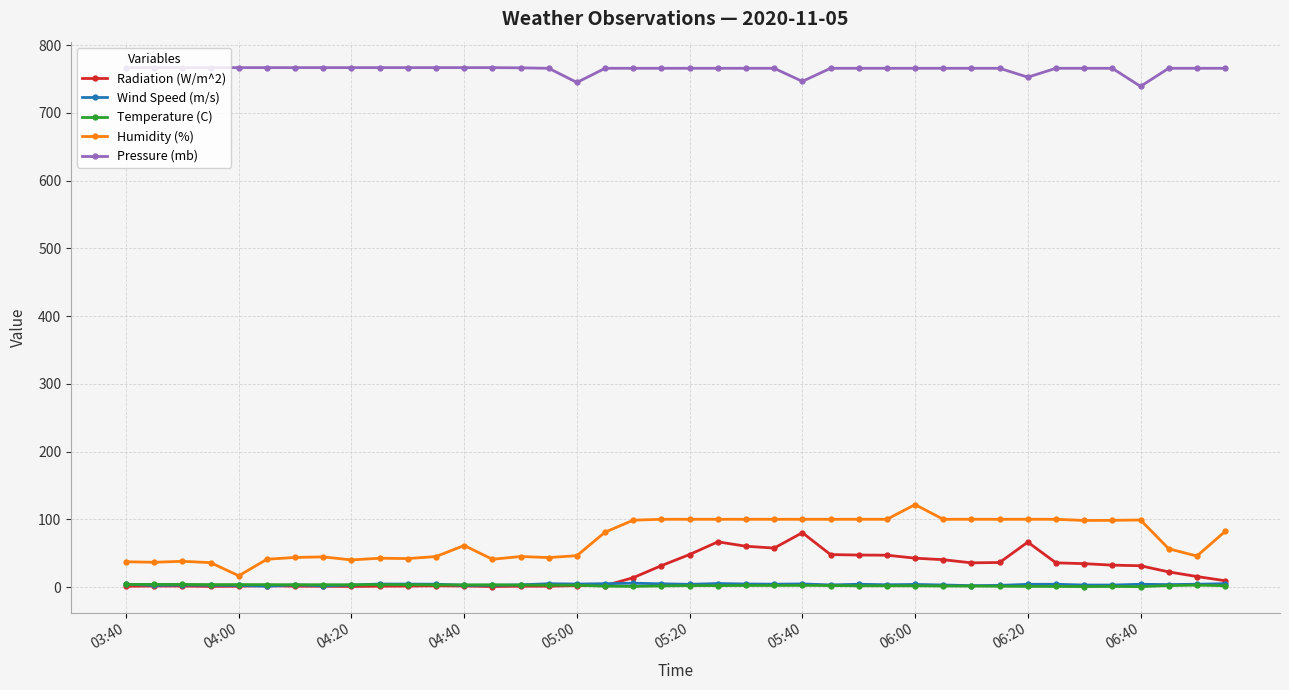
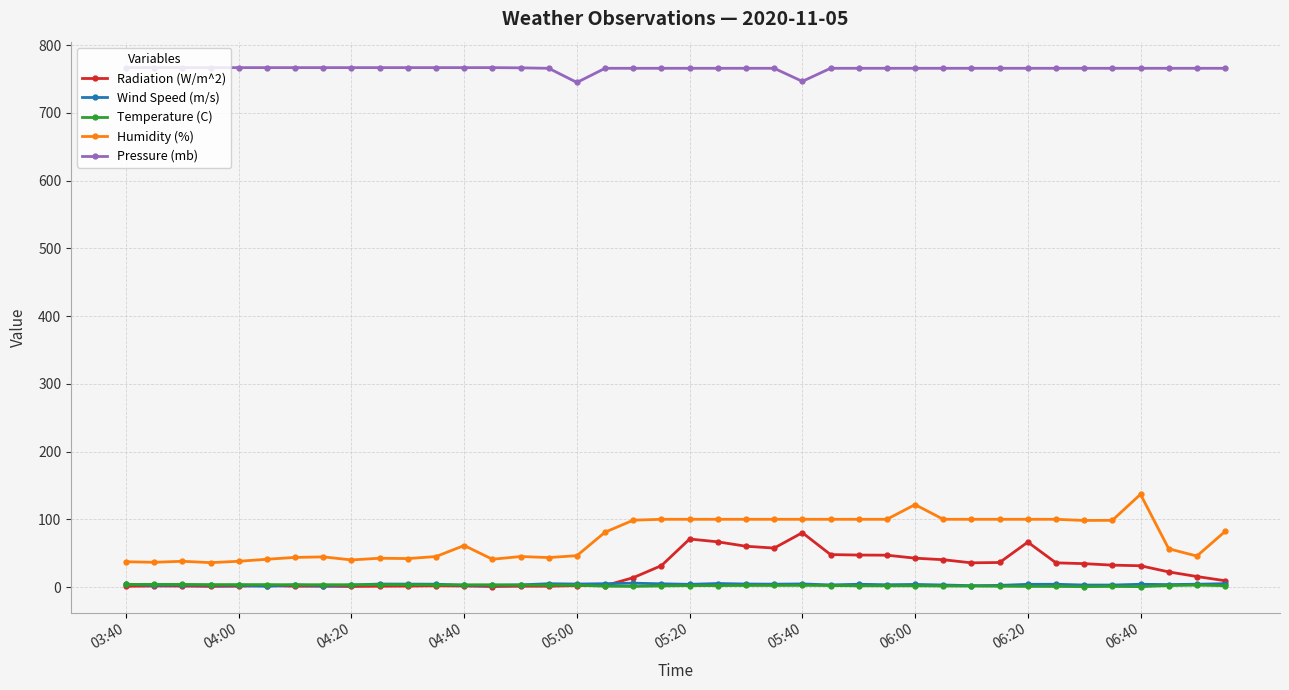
  {
    "Radiation (W/m^2)": {
-     "05:20": 50,
+     "05:20": 70,
      "05:40": 80,
      "06:00": 40,
      "06:20": 70,
      "06:40": 30
    },
    "Humidity (%)": {
      "03:40": 40,
-     "04:00": 20,
+     "04:00": 40,
      "04:20": 40,
      "04:40": 60,
      "05:00": 50,
      "05:20": 100,
      "05:40": 100,
      "06:00": 120,
      "06:20": 100,
-     "06:40": 100
+     "06:40": 140
    },
    "Pressure (mb)": {
      "04:00": 770,
      "04:20": 770,
      "04:40": 770,
      "05:00": 750,
      "05:20": 770,
      "05:40": 750,
      "06:00": 770,
-     "06:20": 750,
-     "06:40": 740
+     "06:20": 770,
+     "06:40": 770
    }
  }
